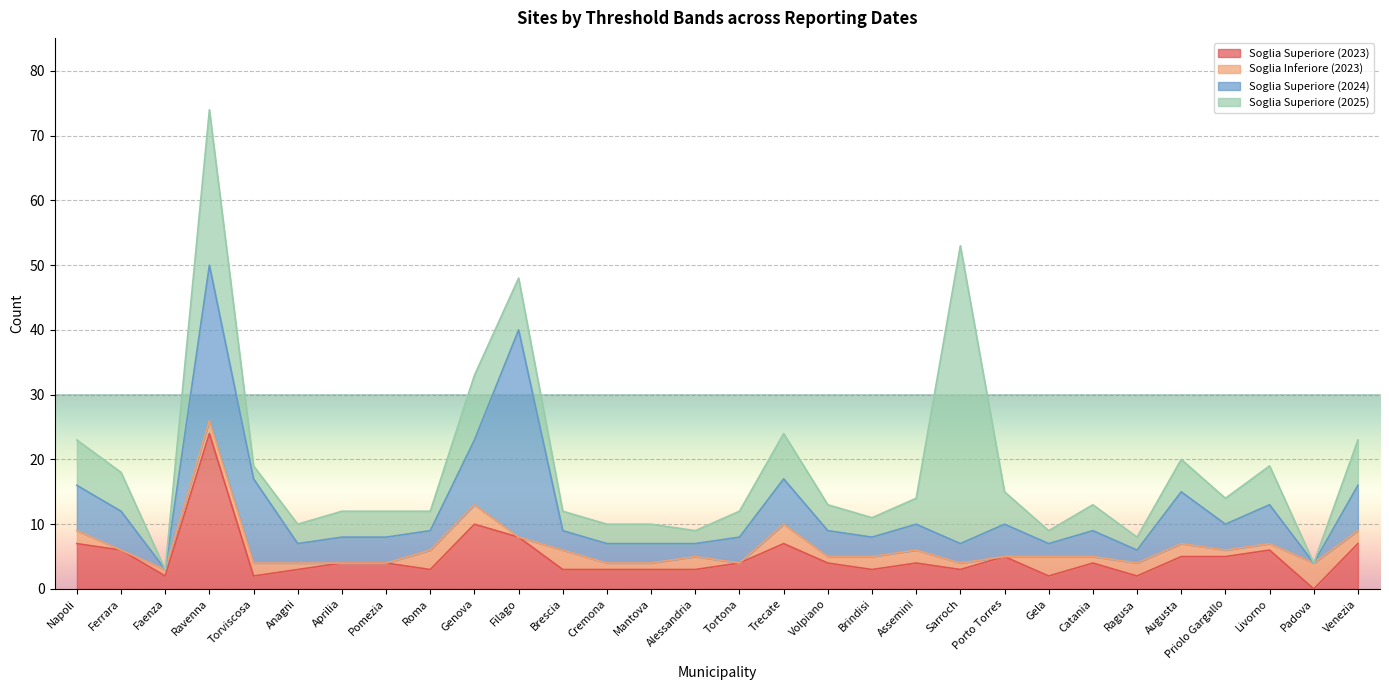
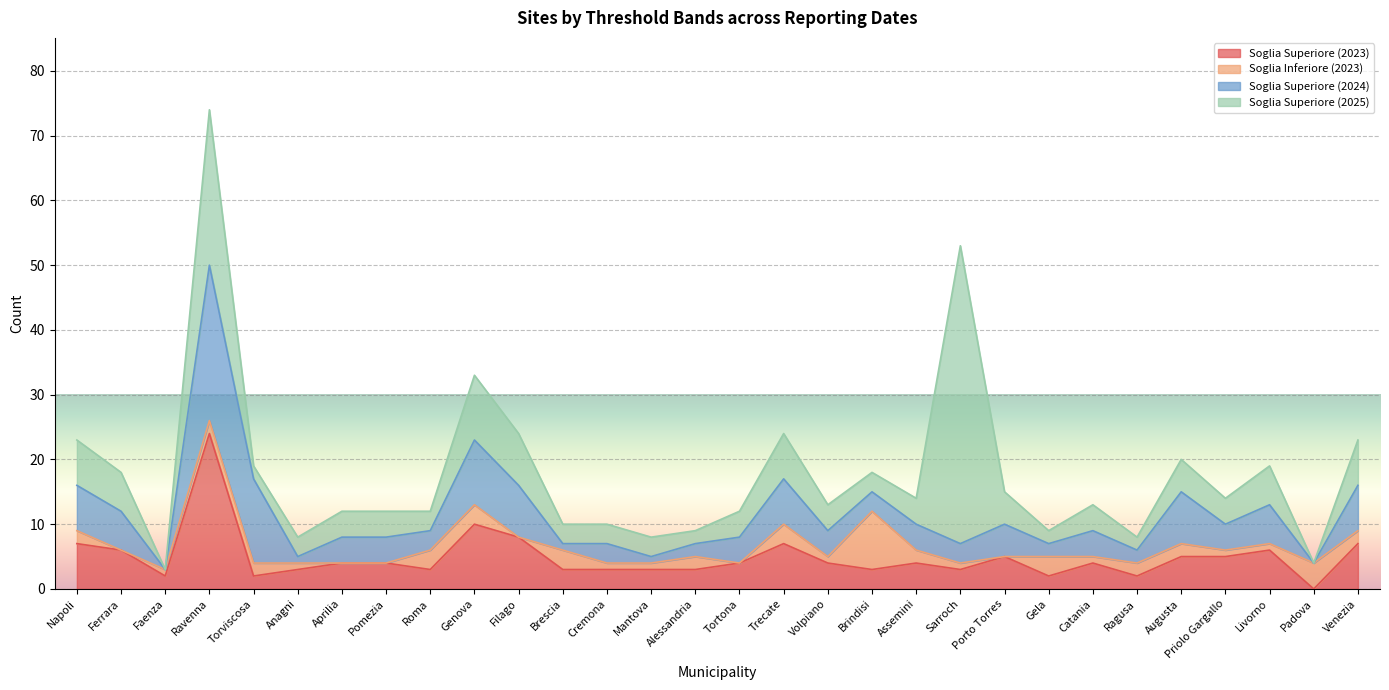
  {
    "Soglia Superiore (2023)": {
      "Napoli": 7,
      "Faenza": 2,
      "Ravenna": 24,
      "Torviscosa": 2,
      "Anagni": 3,
      "Roma": 3,
      "Genova": 10,
      "Brescia": 3,
      "Cremona": 3,
      "Mantova": 3,
      "Alessandria": 3,
      "Trecate": 7,
      "Volpiano": 4,
      "Brindisi": 3,
      "Assemini": 4,
      "Sarroch": 3,
      "Gela": 2,
      "Catania": 4,
      "Ragusa": 2,
      "Augusta": 5,
      "Priolo Gargallo": 5,
      "Livorno": 6,
      "Padova": 0,
      "Venezia": 7
    },
    "Soglia Inferiore (2023)": {
      "Napoli": 2,
      "Ravenna": 2,
      "Torviscosa": 2,
      "Anagni": 1,
      "Roma": 3,
      "Genova": 3,
      "Brescia": 3,
      "Cremona": 1,
      "Mantova": 1,
      "Alessandria": 2,
      "Trecate": 3,
      "Volpiano": 1,
-     "Brindisi": 2,
+     "Brindisi": 9,
      "Assemini": 2,
      "Sarroch": 1,
      "Gela": 3,
      "Catania": 1,
      "Ragusa": 2,
      "Augusta": 2,
      "Priolo Gargallo": 1,
      "Livorno": 1,
      "Venezia": 2
    },
    "Soglia Superiore (2024)": {
      "Napoli": 7,
      "Ferrara": 6,
      "Ravenna": 24,
      "Torviscosa": 13,
-     "Anagni": 3,
+     "Anagni": 1,
      "Aprilia": 4,
      "Pomezia": 4,
      "Roma": 3,
      "Genova": 10,
-     "Filago": 32,
-     "Brescia": 3,
+     "Filago": 8,
+     "Brescia": 1,
      "Cremona": 3,
-     "Mantova": 3,
+     "Mantova": 1,
      "Alessandria": 2,
      "Tortona": 4,
      "Trecate": 7,
      "Volpiano": 4,
      "Brindisi": 3,
      "Assemini": 4,
      "Sarroch": 3,
      "Porto Torres": 5,
      "Gela": 2,
      "Catania": 4,
      "Ragusa": 2,
      "Augusta": 8,
      "Priolo Gargallo": 4,
      "Livorno": 6,
      "Venezia": 7
    },
    "Soglia Superiore (2025)": {
      "Napoli": 7,
      "Ferrara": 6,
      "Ravenna": 24,
      "Torviscosa": 2,
      "Anagni": 3,
      "Aprilia": 4,
      "Pomezia": 4,
      "Roma": 3,
      "Genova": 10,
      "Filago": 8,
      "Brescia": 3,
      "Cremona": 3,
      "Mantova": 3,
      "Alessandria": 2,
      "Tortona": 4,
      "Trecate": 7,
      "Volpiano": 4,
      "Brindisi": 3,
      "Assemini": 4,
      "Sarroch": 46,
      "Porto Torres": 5,
      "Gela": 2,
      "Catania": 4,
      "Ragusa": 2,
      "Augusta": 5,
      "Priolo Gargallo": 4,
      "Livorno": 6,
      "Venezia": 7
    }
  }
